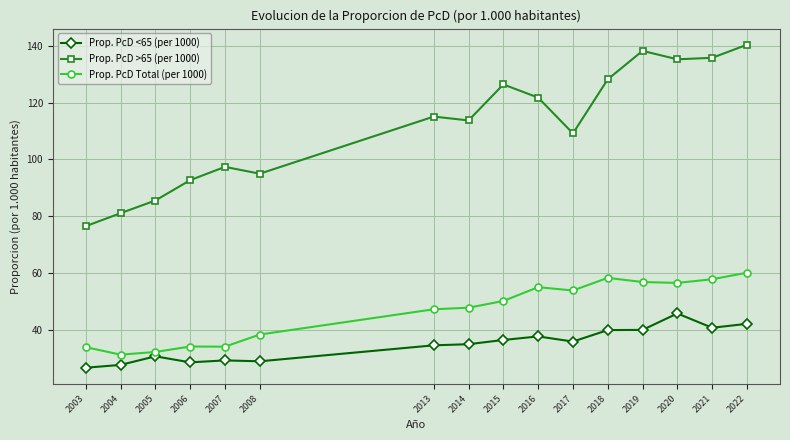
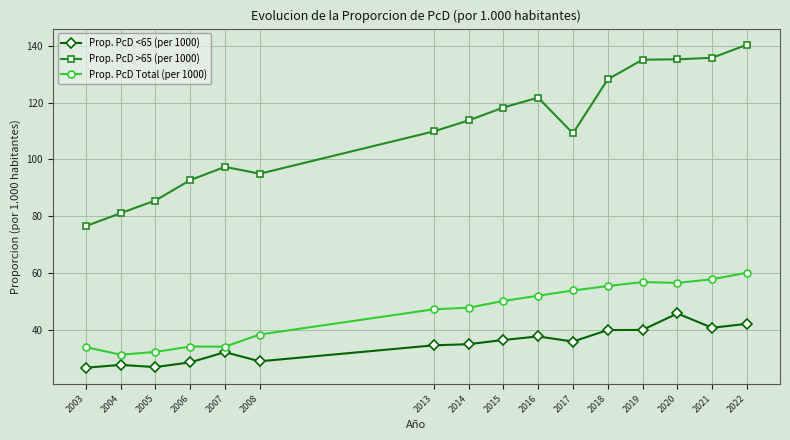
  {
    "Prop. PcD <65 (per 1000)": {
      "2003": 27,
      "2004": 28,
-     "2005": 31,
+     "2005": 27,
      "2006": 28,
-     "2007": 29,
+     "2007": 32,
      "2008": 29,
      "2013": 34,
      "2014": 35,
      "2015": 36,
      "2016": 38,
      "2017": 36,
      "2018": 40,
      "2019": 40,
      "2020": 46,
      "2021": 41,
      "2022": 42
    },
    "Prop. PcD >65 (per 1000)": {
      "2003": 76,
      "2004": 81,
      "2005": 86,
      "2006": 93,
      "2007": 97,
      "2008": 95,
-     "2013": 115,
+     "2013": 110,
      "2014": 114,
-     "2015": 126,
+     "2015": 118,
      "2016": 122,
      "2017": 109,
      "2018": 128,
-     "2019": 138,
+     "2019": 135,
      "2020": 135,
      "2021": 136,
      "2022": 140
    },
    "Prop. PcD Total (per 1000)": {
      "2003": 34,
      "2004": 31,
      "2005": 32,
      "2006": 34,
      "2007": 34,
      "2008": 38,
      "2013": 47,
      "2014": 48,
      "2015": 50,
-     "2016": 55,
+     "2016": 52,
      "2017": 54,
-     "2018": 58,
+     "2018": 55,
      "2019": 57,
      "2020": 56,
      "2021": 58,
      "2022": 60
    }
  }
